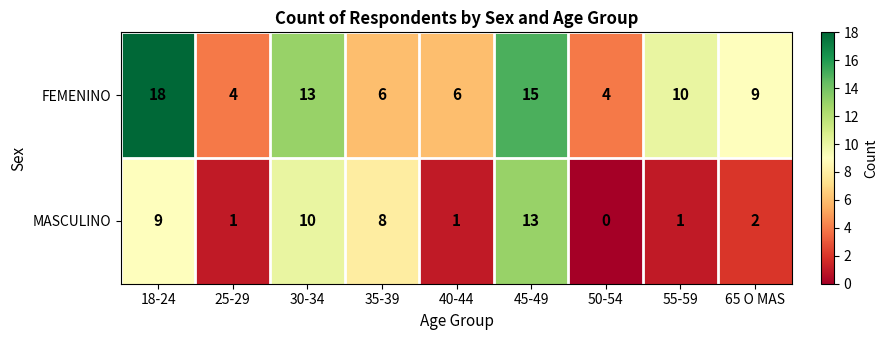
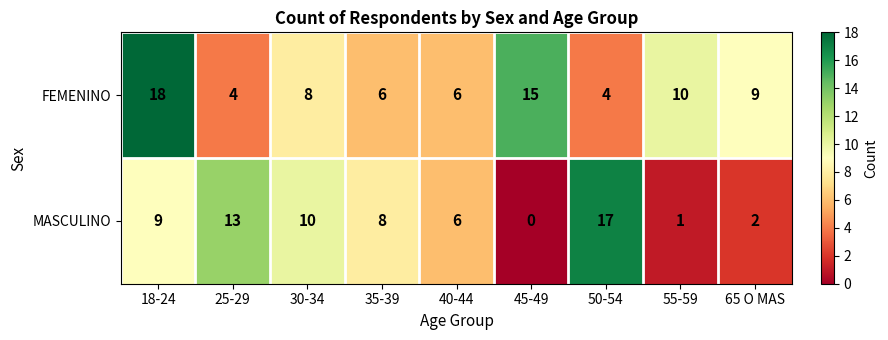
  {
    "FEMENINO": {
      "18-24": 18,
      "25-29": 4,
-     "30-34": 13,
+     "30-34": 8,
      "35-39": 6,
      "40-44": 6,
      "45-49": 15,
      "50-54": 4,
      "55-59": 10,
      "65 O MAS": 9
    },
    "MASCULINO": {
      "18-24": 9,
-     "25-29": 1,
+     "25-29": 13,
      "30-34": 10,
      "35-39": 8,
-     "40-44": 1,
-     "45-49": 13,
-     "50-54": 0,
+     "40-44": 6,
+     "45-49": 0,
+     "50-54": 17,
      "55-59": 1,
      "65 O MAS": 2
    }
  }
